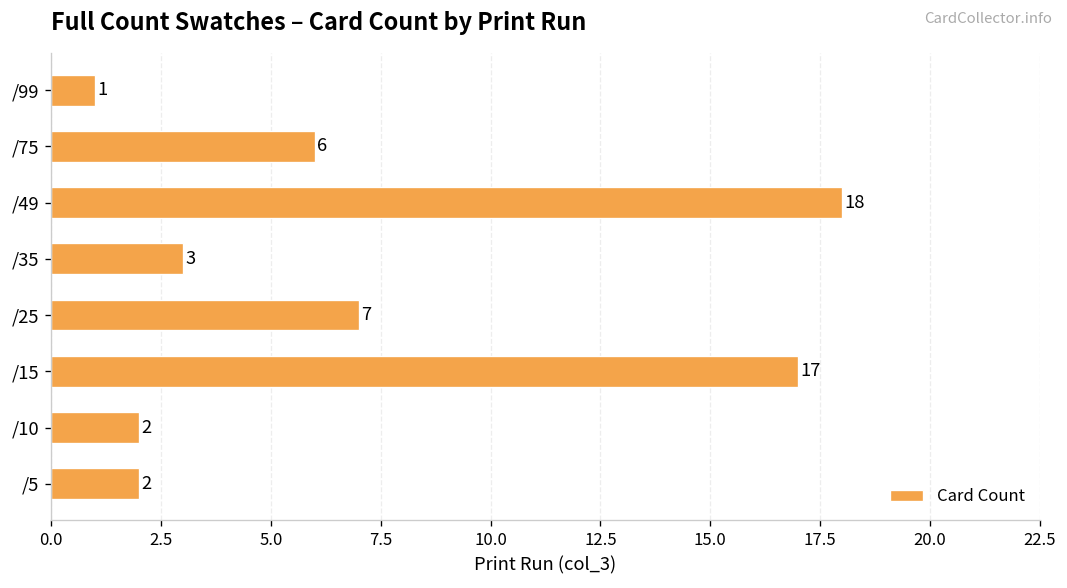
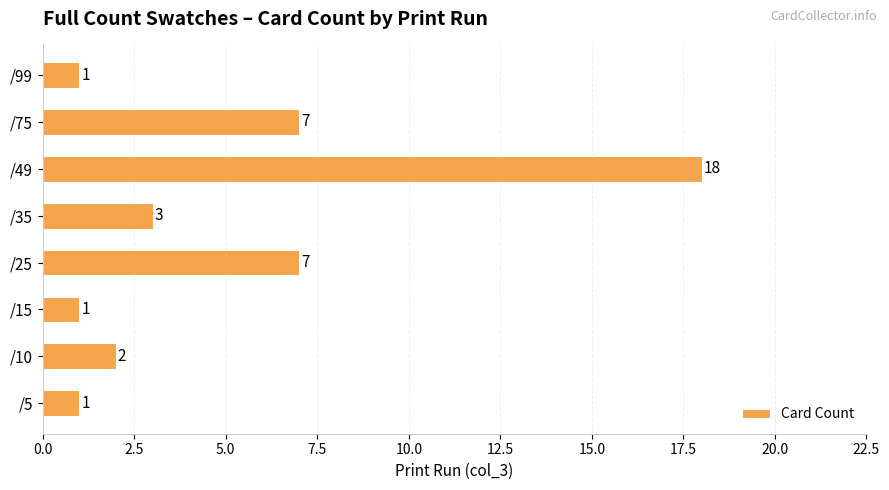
  {
    "/99": 1,
-   "/75": 6,
+   "/75": 7,
    "/49": 18,
    "/35": 3,
    "/25": 7,
-   "/15": 17,
+   "/15": 1,
    "/10": 2,
-   "/5": 2
+   "/5": 1
  }
